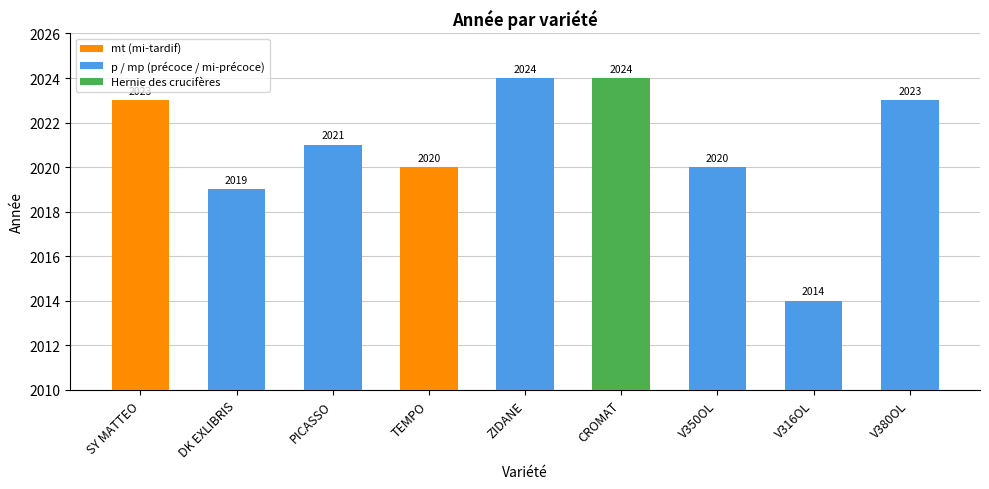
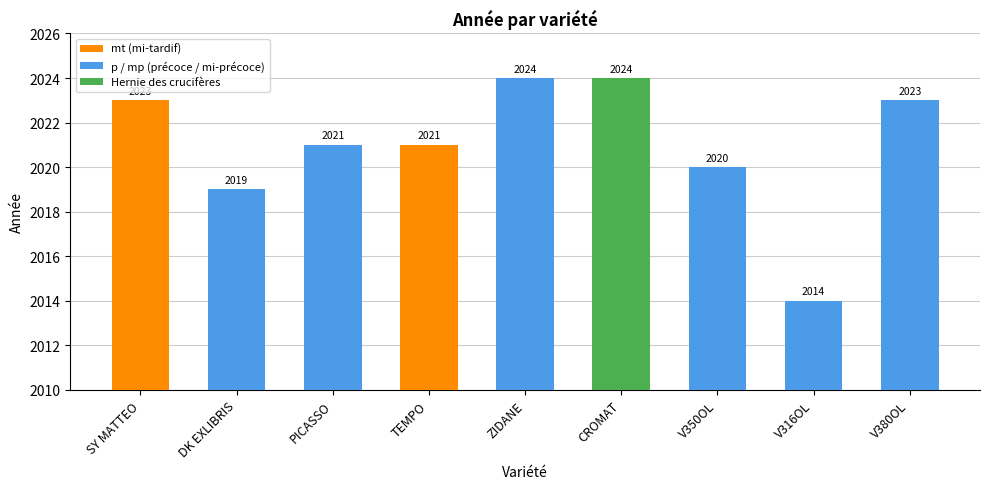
  {
    "mt (mi-tardif)": {
-     "TEMPO": 2020
+     "TEMPO": 2021
    },
    "Hernie des crucifères": {
      "CROMAT": 2024
    }
  }
